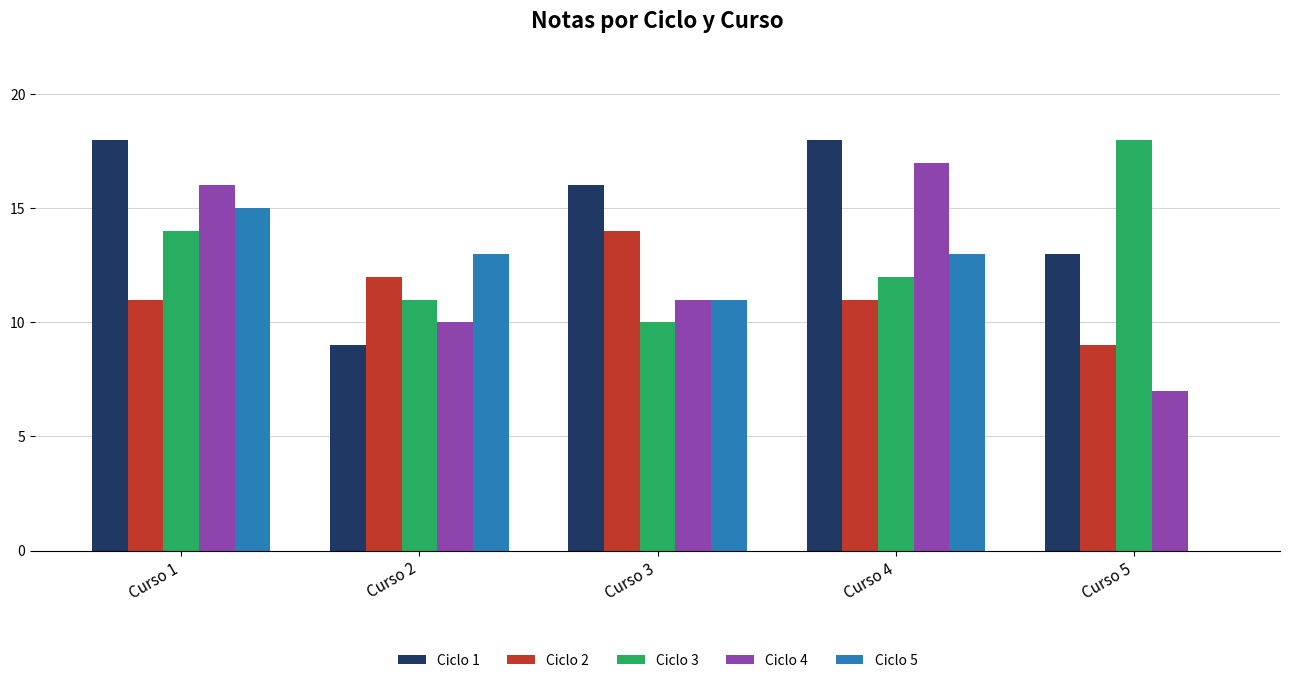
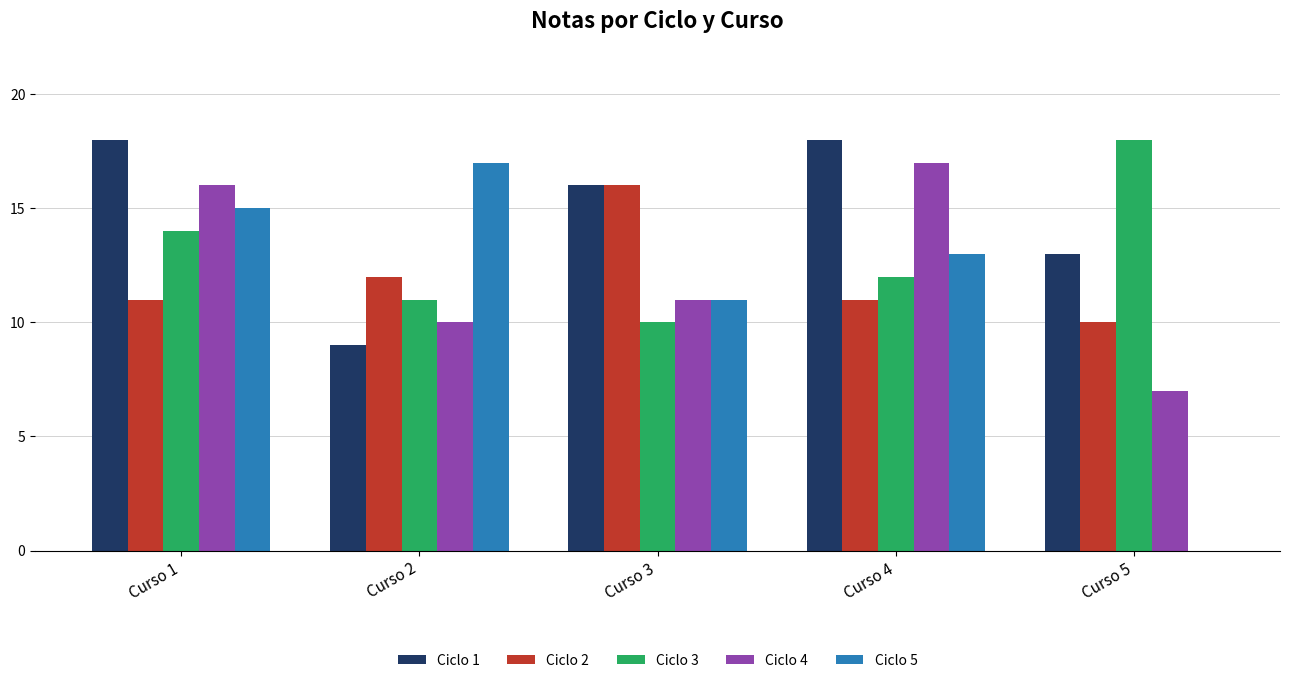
  {
    "Ciclo 1": {
      "Curso 1": 18,
      "Curso 2": 9,
      "Curso 3": 16,
      "Curso 4": 18,
      "Curso 5": 13
    },
    "Ciclo 2": {
      "Curso 1": 11,
      "Curso 2": 12,
-     "Curso 3": 14,
+     "Curso 3": 16,
      "Curso 4": 11,
-     "Curso 5": 9
+     "Curso 5": 10
    },
    "Ciclo 3": {
      "Curso 1": 14,
      "Curso 2": 11,
      "Curso 3": 10,
      "Curso 4": 12,
      "Curso 5": 18
    },
    "Ciclo 4": {
      "Curso 1": 16,
      "Curso 2": 10,
      "Curso 3": 11,
      "Curso 4": 17,
      "Curso 5": 7
    },
    "Ciclo 5": {
      "Curso 1": 15,
-     "Curso 2": 13,
+     "Curso 2": 17,
      "Curso 3": 11,
      "Curso 4": 13,
      "Curso 5": 0
    }
  }
